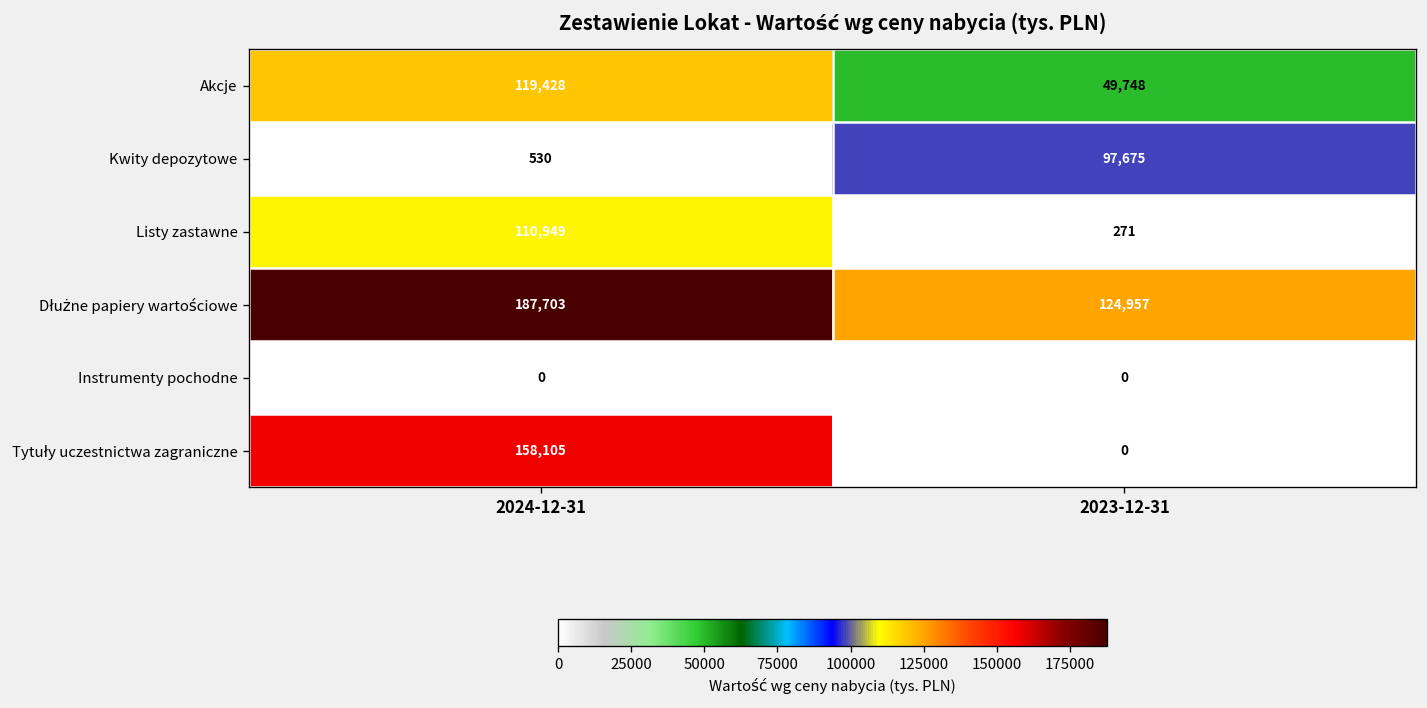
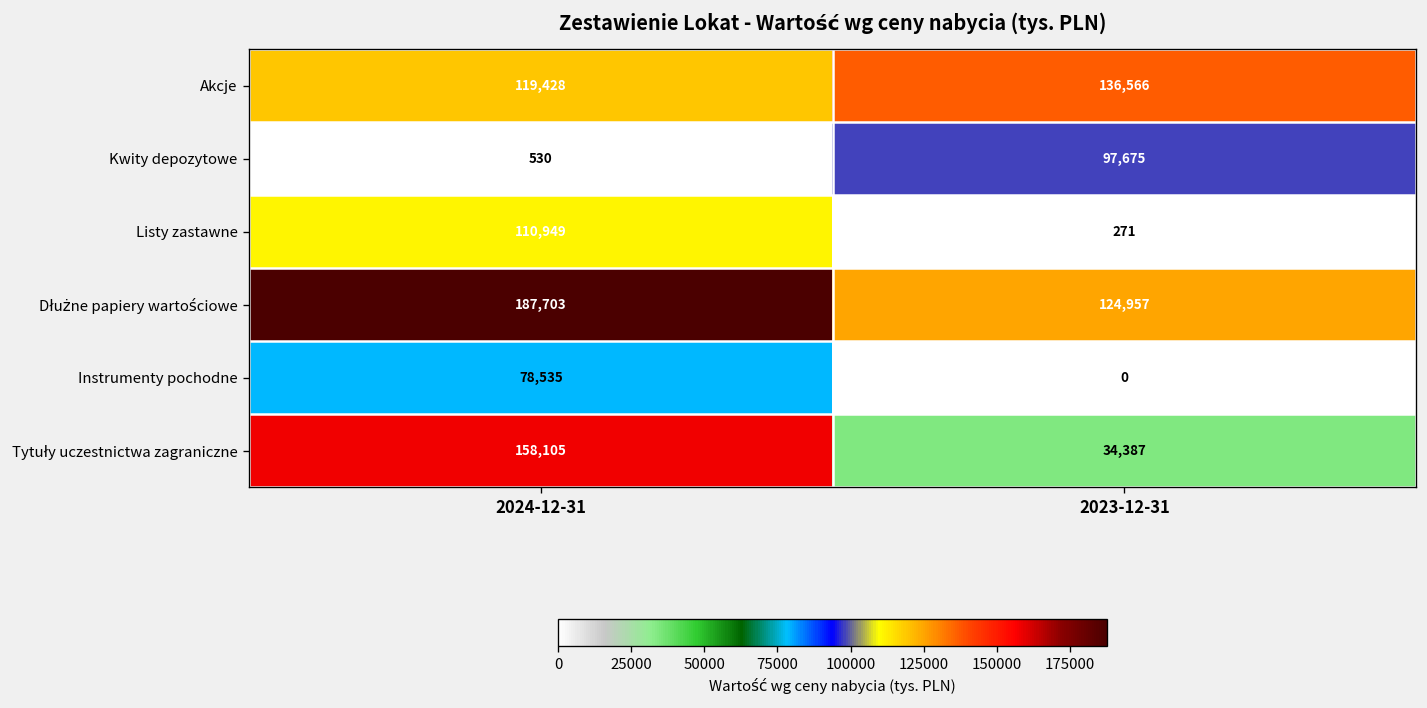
  {
    "Akcje": {
      "2024-12-31": "119,428",
-     "2023-12-31": "49,748"
+     "2023-12-31": "136,566"
    },
    "Kwity depozytowe": {
      "2024-12-31": "530",
      "2023-12-31": "97,675"
    },
    "Listy zastawne": {
      "2024-12-31": "110,949",
      "2023-12-31": "271"
    },
    "Dłużne papiery wartościowe": {
      "2024-12-31": "187,703",
      "2023-12-31": "124,957"
    },
    "Instrumenty pochodne": {
-     "2024-12-31": "0",
+     "2024-12-31": "78,535",
      "2023-12-31": "0"
    },
    "Tytuły uczestnictwa zagraniczne": {
      "2024-12-31": "158,105",
-     "2023-12-31": "0"
+     "2023-12-31": "34,387"
    }
  }
